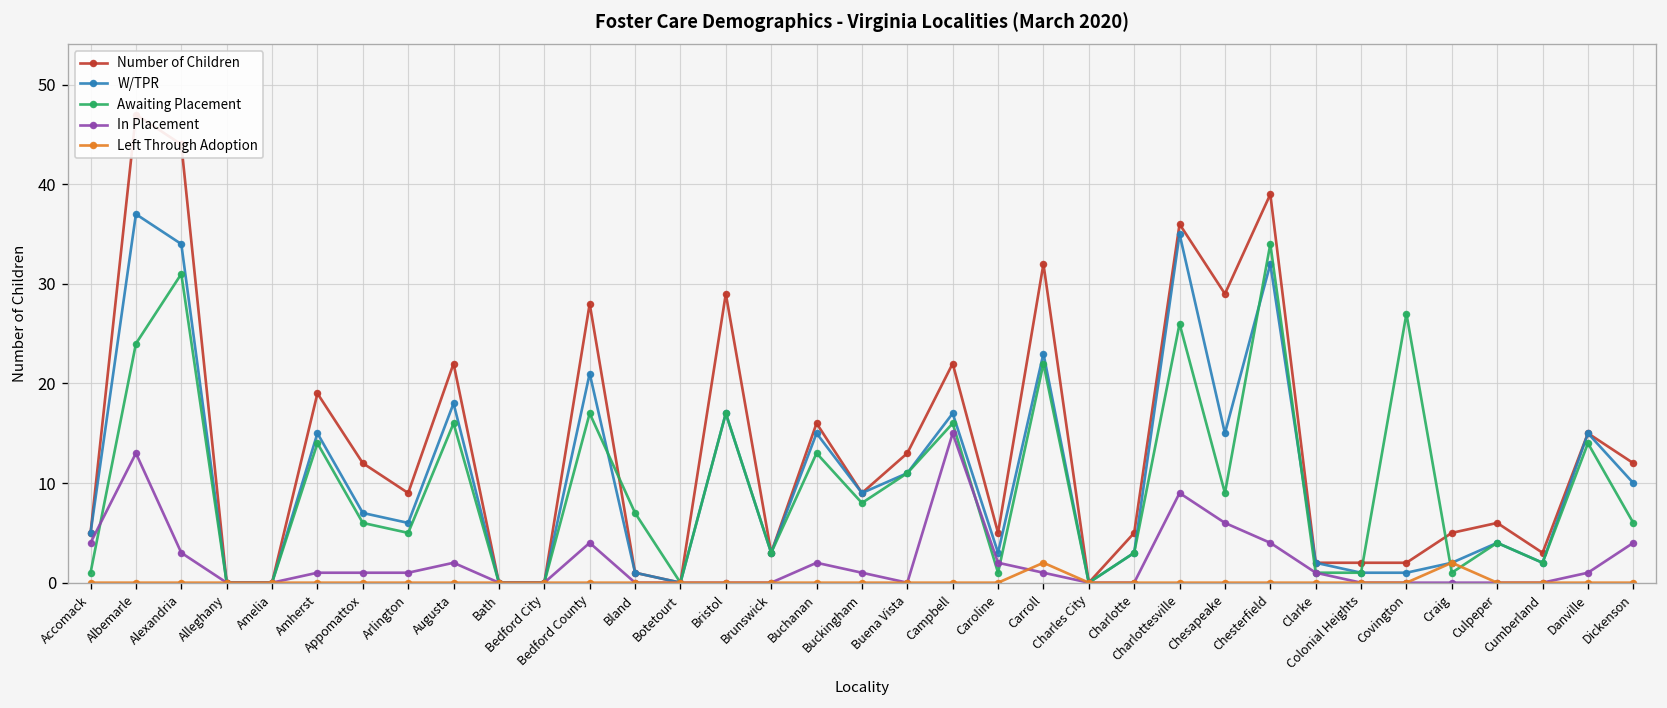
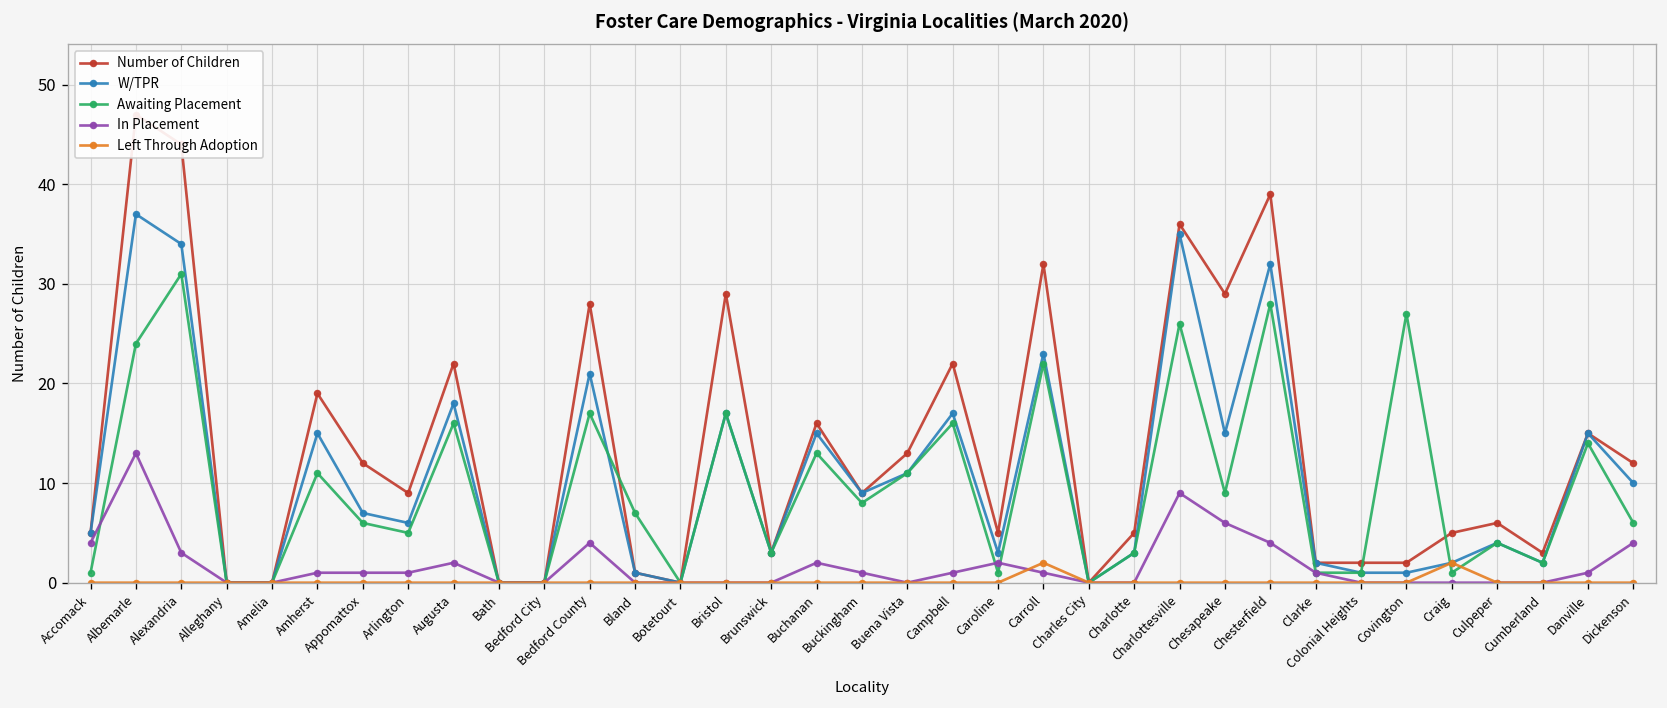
  {
    "Number of Children": {
      "Amherst": 19,
      "Appomattox": 12,
      "Arlington": 9,
      "Augusta": 22,
      "Bedford County": 28,
      "Bristol": 29,
      "Buchanan": 16,
      "Buena Vista": 13,
      "Campbell": 22,
      "Caroline": 5,
      "Carroll": 32,
      "Charlotte": 5,
      "Charlottesville": 36,
      "Chesapeake": 29,
      "Chesterfield": 39,
      "Colonial Heights": 2,
      "Covington": 2,
      "Craig": 5,
      "Culpeper": 6,
      "Cumberland": 3,
      "Dickenson": 12
    },
    "W/TPR": {
      "Albemarle": 37,
      "Alexandria": 34,
      "Amherst": 15,
      "Appomattox": 7,
      "Arlington": 6,
      "Augusta": 18,
      "Bedford County": 21,
      "Buchanan": 15,
      "Campbell": 17,
      "Caroline": 3,
      "Carroll": 23,
      "Charlottesville": 35,
      "Chesapeake": 15,
      "Chesterfield": 32,
      "Covington": 1,
      "Dickenson": 10
    },
    "Awaiting Placement": {
      "Accomack": 1,
      "Albemarle": 24,
      "Alexandria": 31,
-     "Amherst": 14,
+     "Amherst": 11,
      "Appomattox": 6,
      "Arlington": 5,
      "Augusta": 16,
      "Bedford County": 17,
      "Bland": 7,
      "Buchanan": 13,
      "Buckingham": 8,
      "Campbell": 16,
      "Caroline": 1,
      "Carroll": 22,
      "Charlottesville": 26,
      "Chesapeake": 9,
-     "Chesterfield": 34,
+     "Chesterfield": 28,
      "Covington": 27,
      "Craig": 1,
      "Danville": 14,
      "Dickenson": 6
    },
    "In Placement": {
      "Accomack": 4,
      "Albemarle": 13,
      "Alexandria": 3,
      "Amherst": 1,
      "Appomattox": 1,
      "Arlington": 1,
      "Augusta": 2,
      "Bedford County": 4,
      "Buchanan": 2,
      "Buckingham": 1,
-     "Campbell": 15,
+     "Campbell": 1,
      "Caroline": 2,
      "Carroll": 1,
      "Charlottesville": 9,
      "Chesapeake": 6,
      "Chesterfield": 4,
      "Craig": 0,
      "Danville": 1,
      "Dickenson": 4
    },
    "Left Through Adoption": {
      "Accomack": 0,
      "Albemarle": 0,
      "Alexandria": 0,
      "Amherst": 0,
      "Appomattox": 0,
      "Arlington": 0,
      "Augusta": 0,
      "Bedford County": 0,
      "Buchanan": 0,
      "Buckingham": 0,
      "Campbell": 0,
      "Caroline": 0,
      "Carroll": 2,
      "Charlottesville": 0,
      "Chesapeake": 0,
      "Chesterfield": 0,
      "Clarke": 0,
      "Danville": 0,
      "Dickenson": 0
    }
  }
